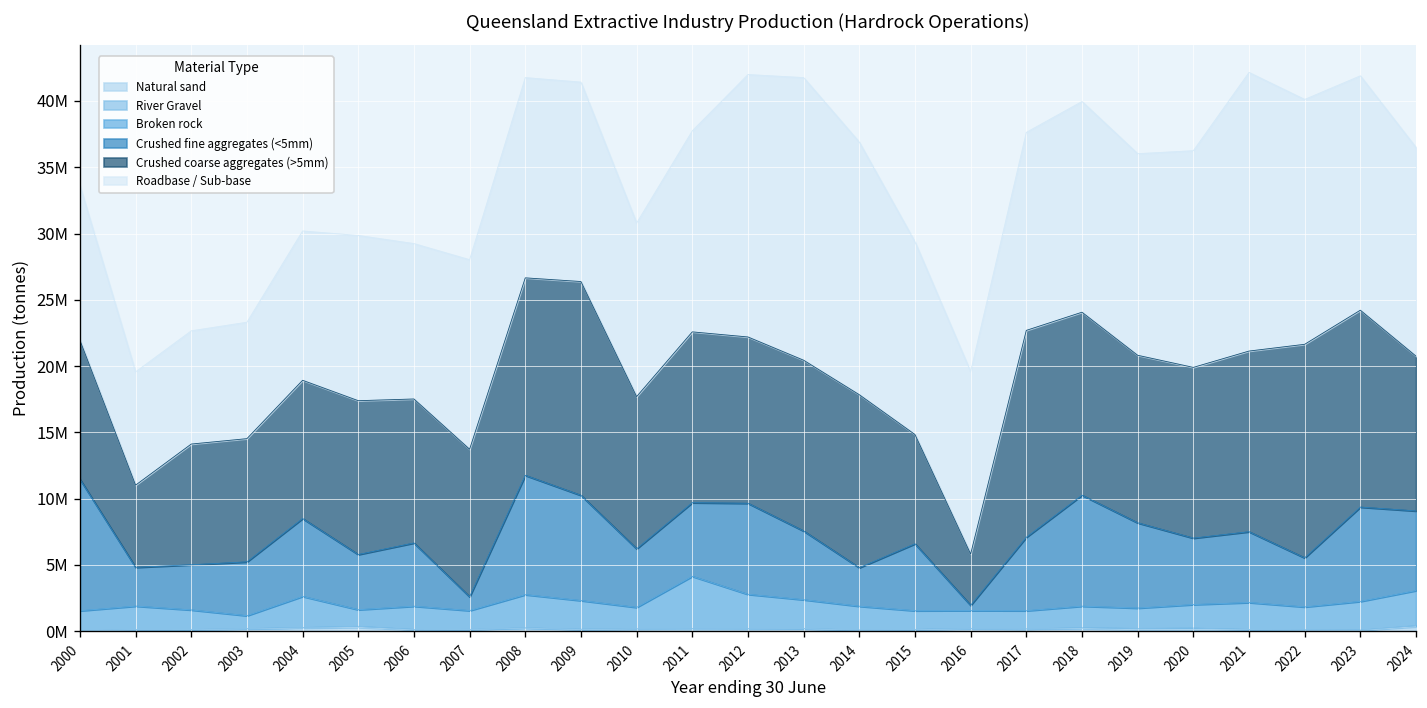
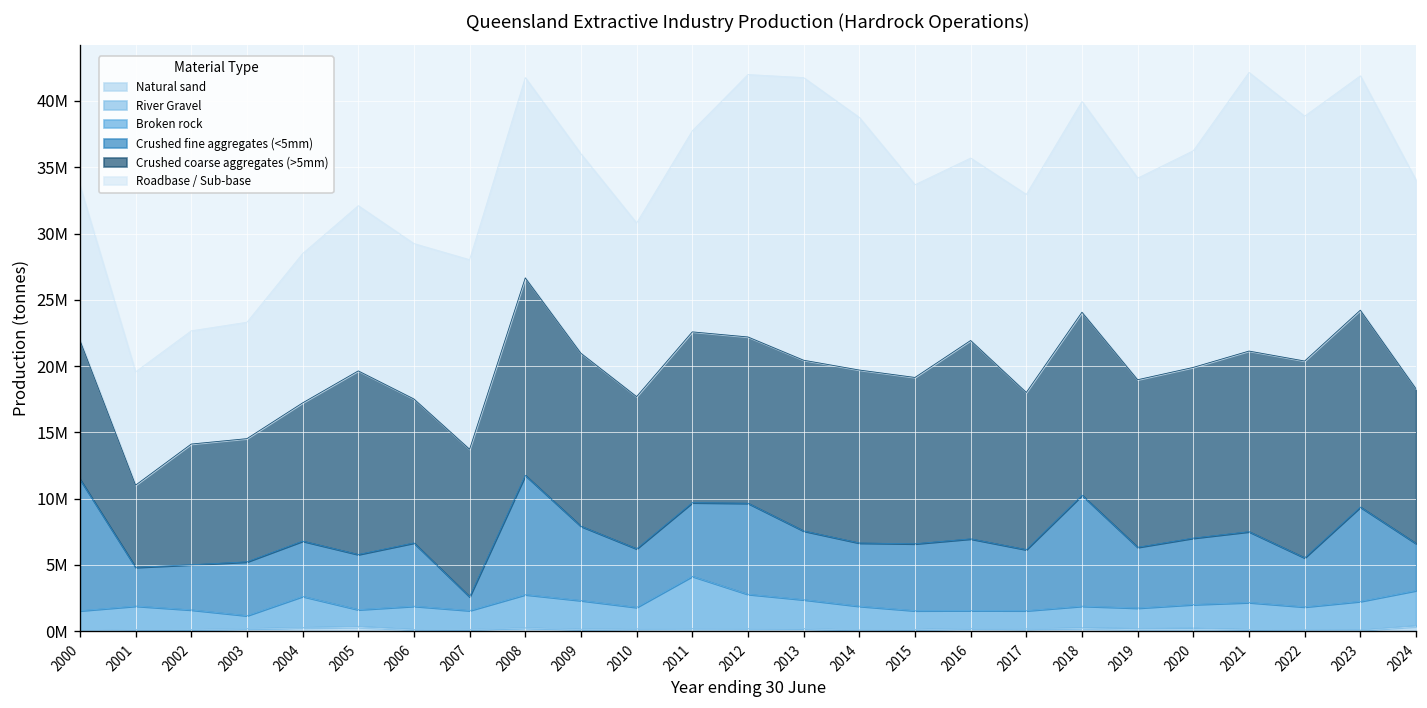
  {
    "Crushed fine aggregates (<5mm)": {
      "2000": 9900000,
      "2001": 2900000,
      "2002": 3400000,
      "2003": 4100000,
-     "2004": 5900000,
+     "2004": 4200000,
      "2005": 4200000,
      "2006": 4800000,
      "2007": 1000000,
      "2008": 9000000,
-     "2009": 7900000,
+     "2009": 5600000,
      "2010": 4400000,
      "2011": 5600000,
      "2012": 6900000,
      "2013": 5200000,
-     "2014": 2900000,
+     "2014": 4800000,
      "2015": 5000000,
-     "2016": 400000,
-     "2017": 5500000,
+     "2016": 5400000,
+     "2017": 4600000,
      "2018": 8400000,
-     "2019": 6400000,
+     "2019": 4600000,
      "2020": 5000000,
      "2021": 5300000,
      "2022": 3700000,
      "2023": 7100000,
-     "2024": 6000000
+     "2024": 3500000
    },
    "Crushed coarse aggregates (>5mm)": {
      "2000": 10500000,
      "2001": 6200000,
      "2002": 9100000,
      "2003": 9300000,
      "2004": 10400000,
-     "2005": 11600000,
+     "2005": 13900000,
      "2006": 10900000,
      "2007": 11100000,
      "2008": 14900000,
-     "2009": 16100000,
+     "2009": 13100000,
      "2010": 11500000,
      "2011": 12900000,
      "2012": 12500000,
      "2013": 12900000,
      "2014": 13000000,
-     "2015": 8200000,
-     "2016": 3900000,
-     "2017": 15600000,
+     "2015": 12500000,
+     "2016": 15000000,
+     "2017": 11900000,
      "2018": 13800000,
      "2019": 12600000,
      "2020": 12900000,
      "2021": 13600000,
-     "2022": 16100000,
+     "2022": 14800000,
      "2023": 14900000,
      "2024": 11700000
    }
  }
